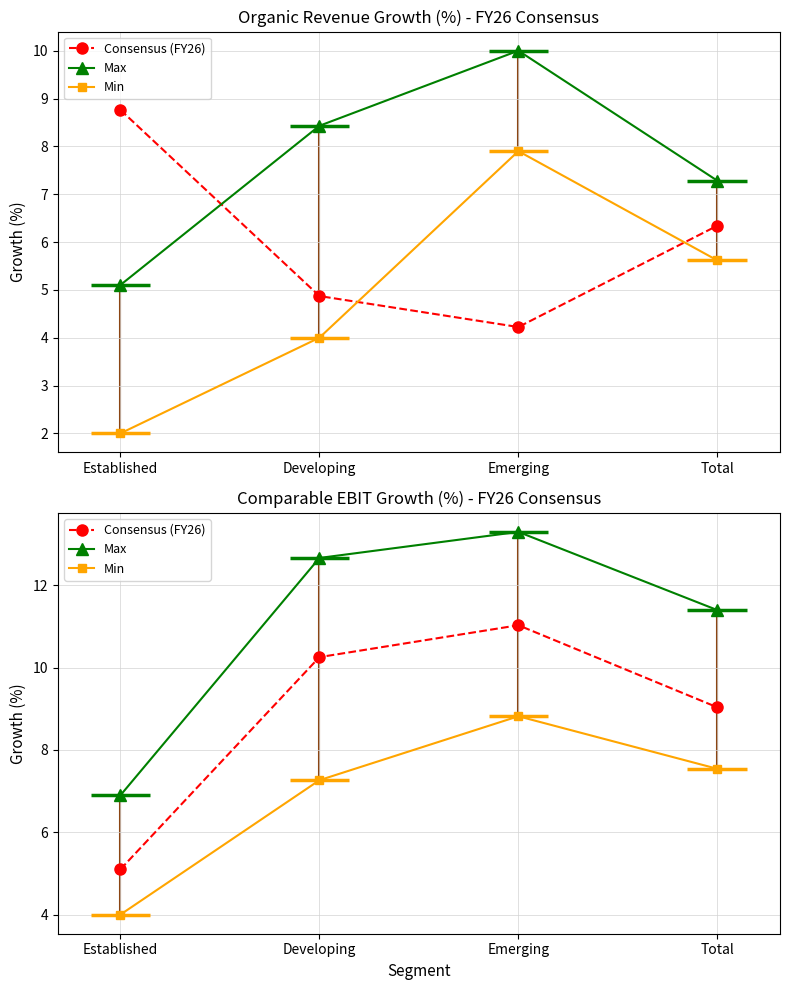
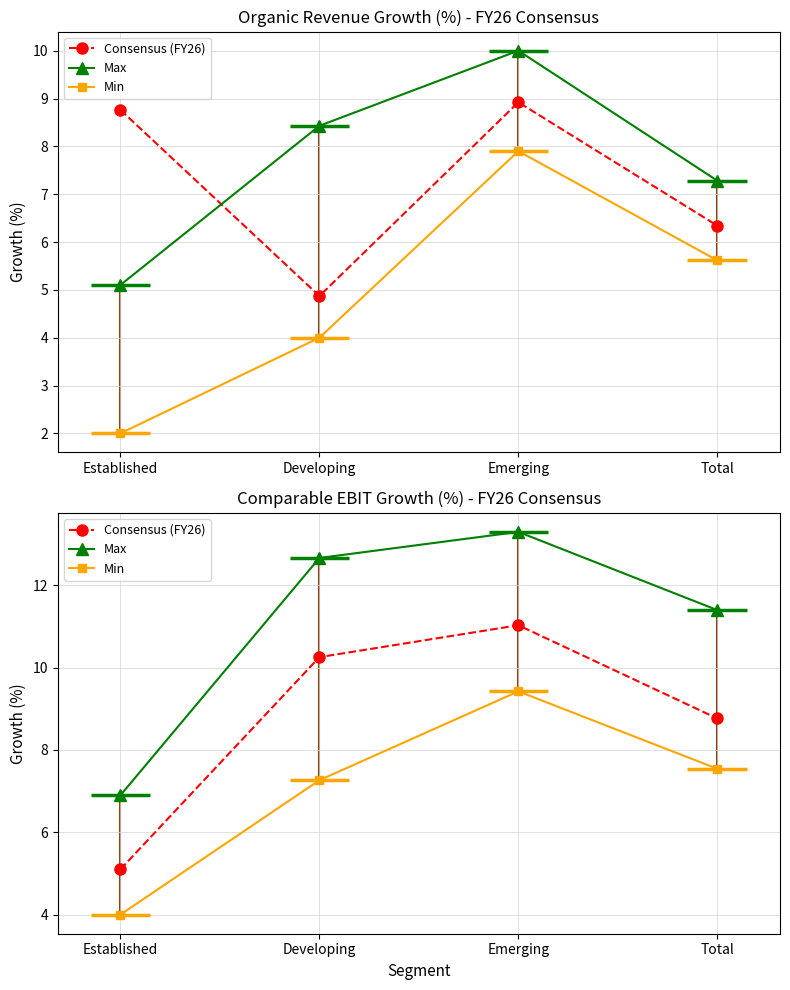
  {
    "Organic Revenue Growth (%) - FY26 Consensus": {
      "Consensus (FY26)": {
        "Established": 8.8,
        "Developing": 4.9,
-       "Emerging": 4.2,
+       "Emerging": 8.9,
        "Total": 6.3
      },
      "Max": {
        "Established": 5.1,
        "Developing": 8.4,
        "Emerging": 10.0,
        "Total": 7.3
      },
      "Min": {
        "Established": 2.0,
        "Developing": 4.0,
        "Emerging": 7.9,
        "Total": 5.6
      }
    },
    "Comparable EBIT Growth (%) - FY26 Consensus": {
      "Consensus (FY26)": {
        "Established": 5.1,
        "Developing": 10.3,
        "Emerging": 11.0,
-       "Total": 9.0
+       "Total": 8.8
      },
      "Max": {
        "Established": 6.9,
        "Developing": 12.7,
        "Emerging": 13.3,
        "Total": 11.4
      },
      "Min": {
        "Established": 4.0,
        "Developing": 7.3,
-       "Emerging": 8.8,
+       "Emerging": 9.4,
        "Total": 7.5
      }
    }
  }
